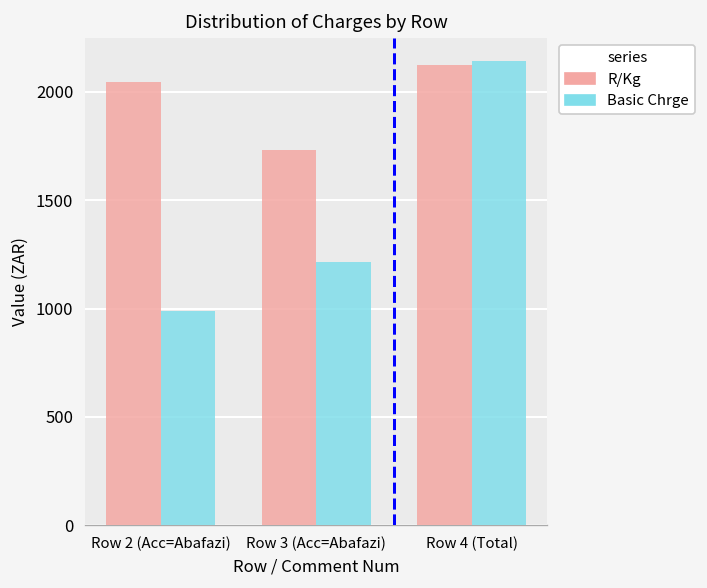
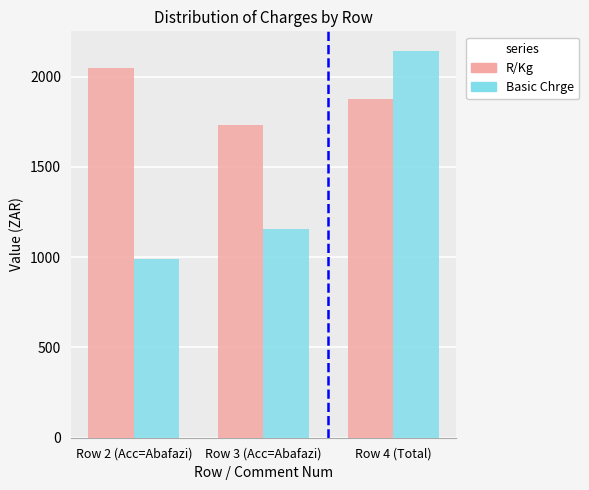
  {
    "R/Kg": {
      "Row 2 (Acc=Abafazi)": 2050,
      "Row 3 (Acc=Abafazi)": 1730,
-     "Row 4 (Total)": 2130
+     "Row 4 (Total)": 1880
    },
    "Basic Chrge": {
      "Row 2 (Acc=Abafazi)": 990,
-     "Row 3 (Acc=Abafazi)": 1210,
+     "Row 3 (Acc=Abafazi)": 1160,
      "Row 4 (Total)": 2140
    }
  }
